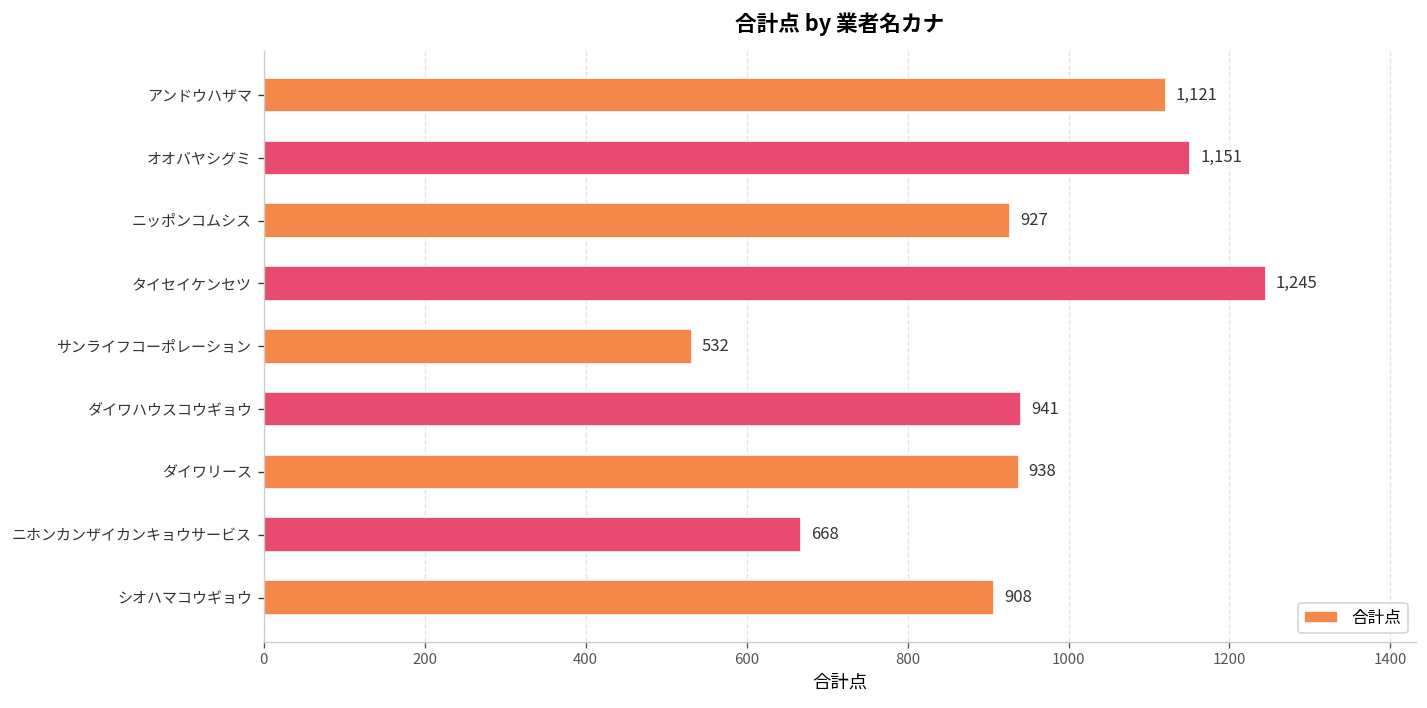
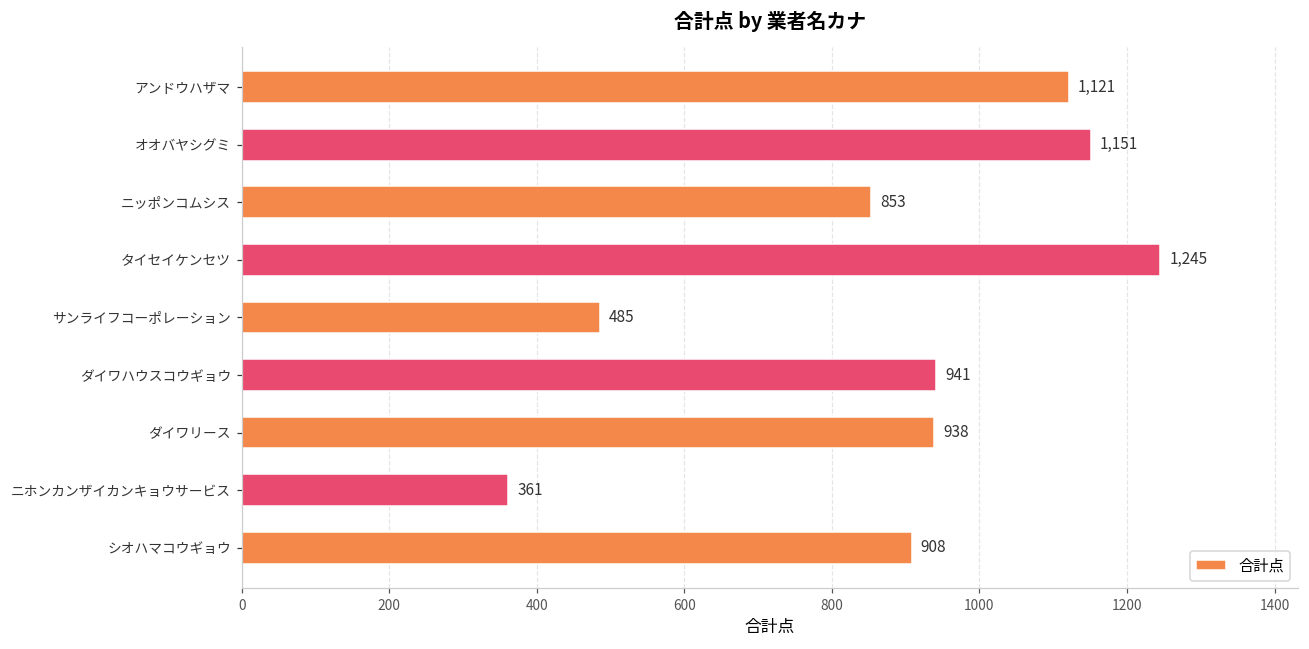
  {
    "アンドウハザマ": "1,121",
    "オオバヤシグミ": "1,151",
-   "ニッポンコムシス": "927",
+   "ニッポンコムシス": "853",
    "タイセイケンセツ": "1,245",
-   "サンライフコーポレーション": "532",
+   "サンライフコーポレーション": "485",
    "ダイワハウスコウギョウ": "941",
    "ダイワリース": "938",
-   "ニホンカンザイカンキョウサービス": "668",
+   "ニホンカンザイカンキョウサービス": "361",
    "シオハマコウギョウ": "908"
  }
